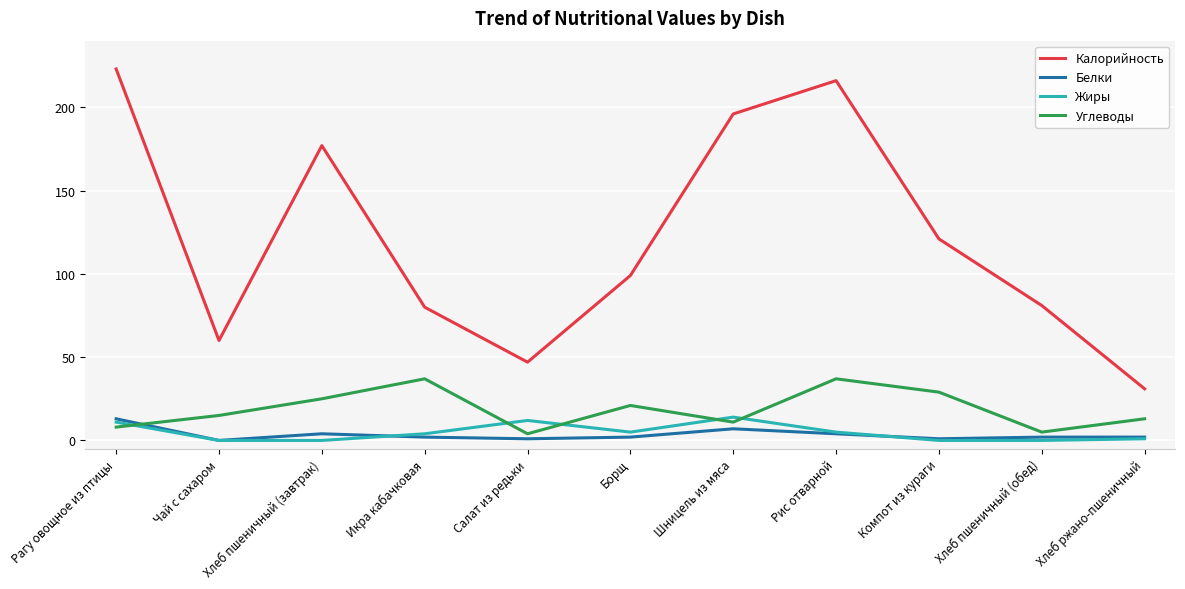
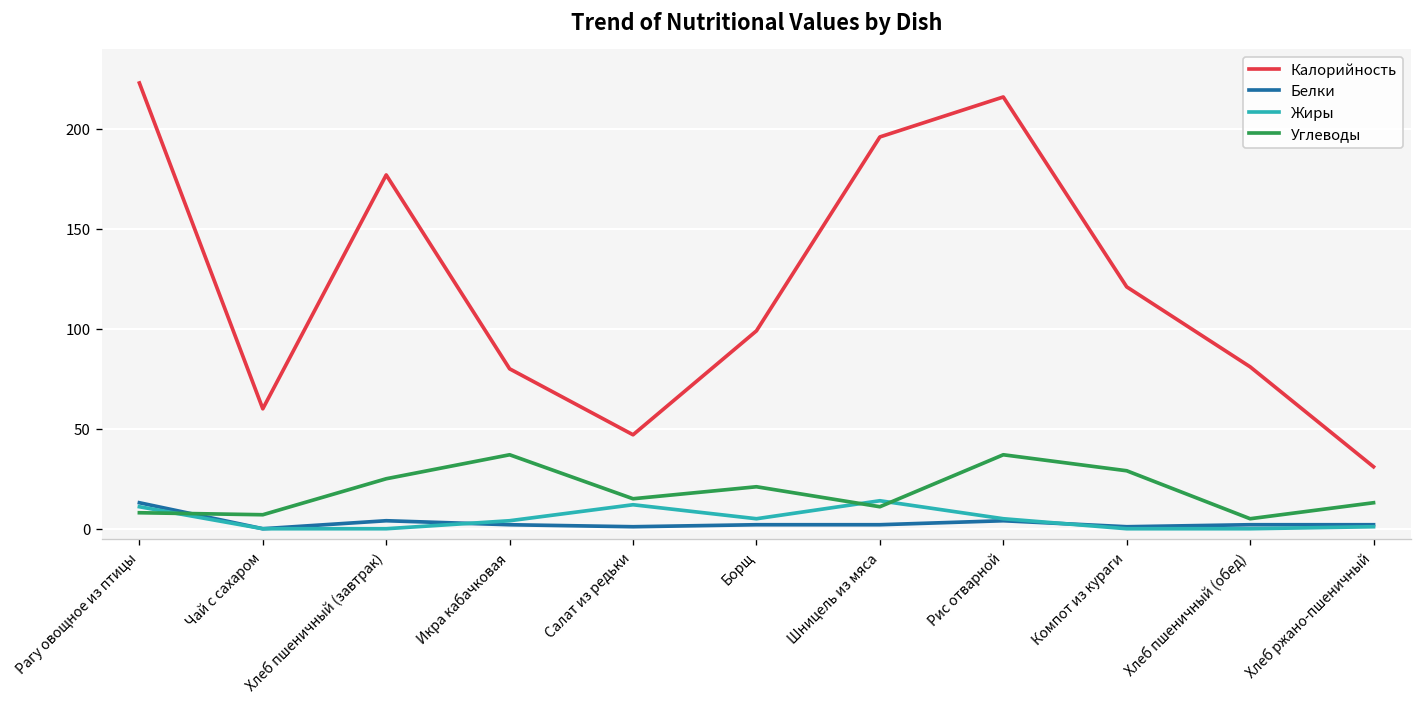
  {
    "Калорийность": {
      "Рагу овощное из птицы": 223,
      "Чай с сахаром": 60,
      "Хлеб пшеничный (завтрак)": 177,
      "Икра кабачковая": 80,
      "Салат из редьки": 47,
      "Борщ": 99,
      "Шницель из мяса": 196,
      "Рис отварной": 216,
      "Компот из кураги": 121,
      "Хлеб пшеничный (обед)": 81,
      "Хлеб ржано-пшеничный": 31
    },
    "Белки": {
      "Рагу овощное из птицы": 13,
      "Хлеб пшеничный (завтрак)": 4,
      "Икра кабачковая": 2,
      "Салат из редьки": 1,
      "Борщ": 2,
-     "Шницель из мяса": 7,
+     "Шницель из мяса": 2,
      "Хлеб пшеничный (обед)": 2
    },
    "Жиры": {
      "Рагу овощное из птицы": 11,
      "Хлеб пшеничный (завтрак)": 0,
      "Икра кабачковая": 4,
      "Салат из редьки": 12,
      "Борщ": 5,
      "Шницель из мяса": 14,
      "Хлеб пшеничный (обед)": 0
    },
    "Углеводы": {
      "Рагу овощное из птицы": 8,
-     "Чай с сахаром": 15,
+     "Чай с сахаром": 7,
      "Хлеб пшеничный (завтрак)": 25,
      "Икра кабачковая": 37,
-     "Салат из редьки": 4,
+     "Салат из редьки": 15,
      "Борщ": 21,
      "Шницель из мяса": 11,
      "Рис отварной": 37,
      "Компот из кураги": 29,
      "Хлеб пшеничный (обед)": 5,
      "Хлеб ржано-пшеничный": 13
    }
  }
